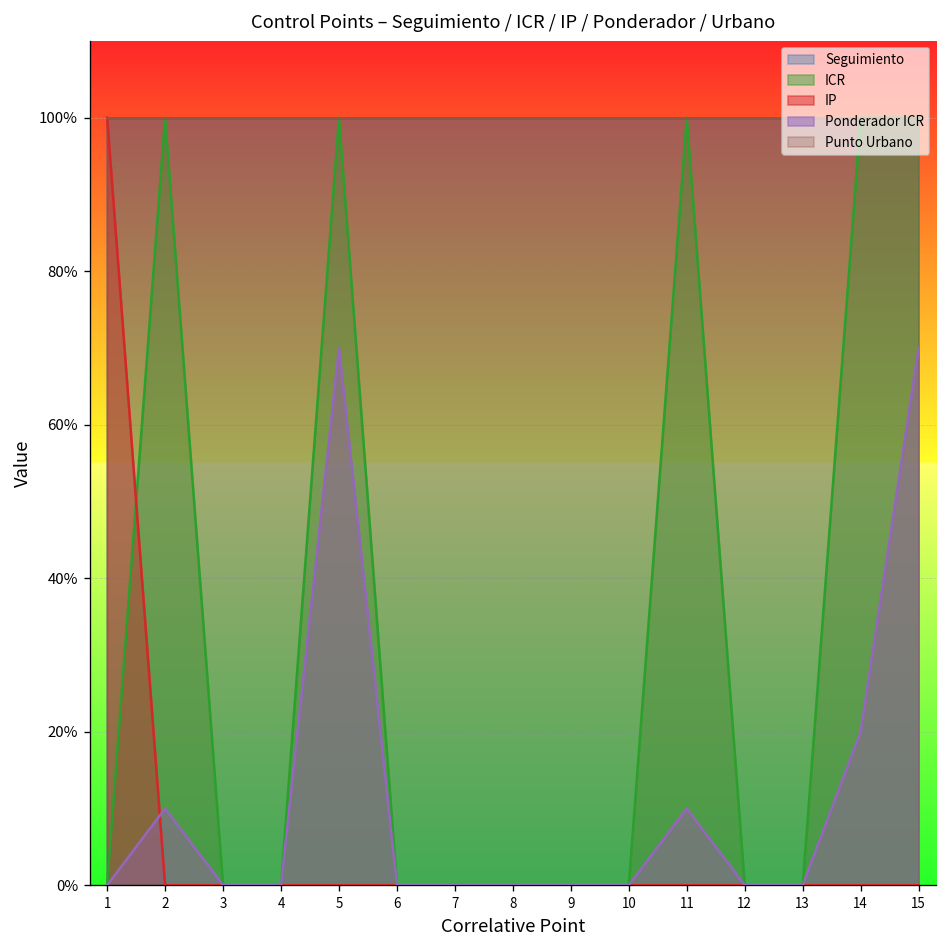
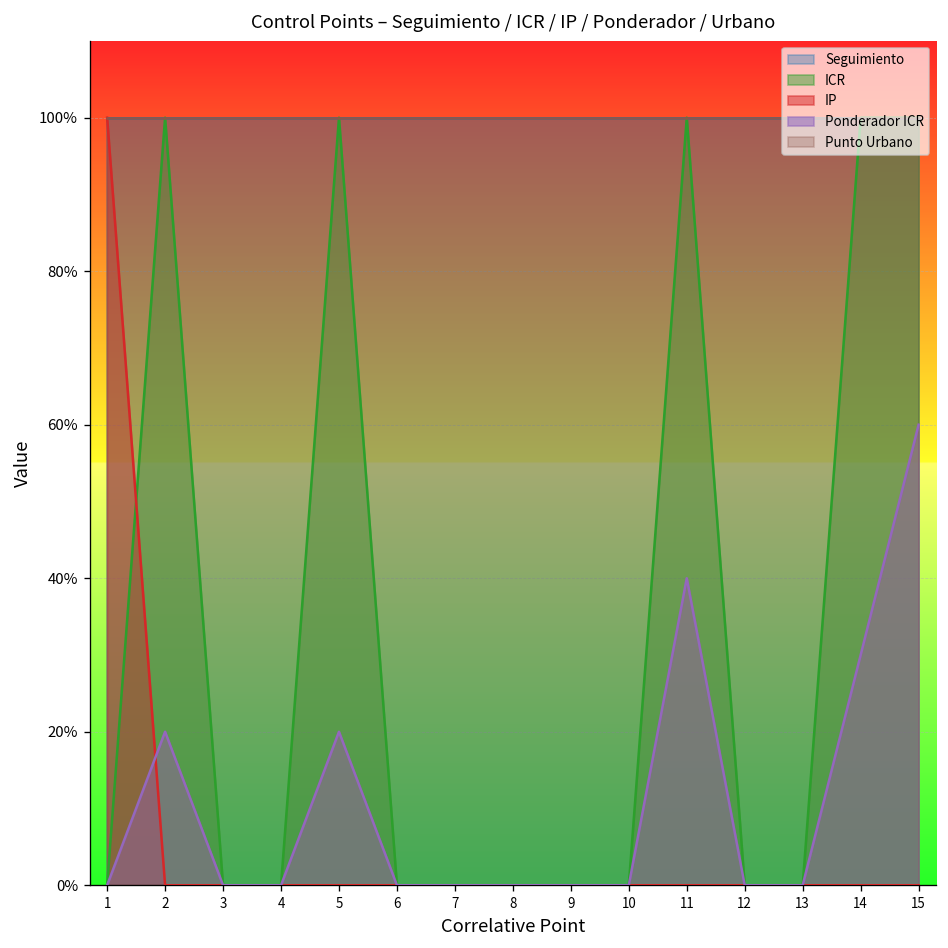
  {
    "Punto Urbano": {
      "3": "100%",
      "4": "100%",
      "6": "100%",
      "7": "100%",
      "8": "100%",
      "9": "100%",
      "10": "100%",
      "12": "100%"
    },
    "IP": {
      "2": "0%",
      "5": "0%",
      "11": "0%",
      "14": "0%",
      "15": "0%"
    },
    "Ponderador ICR": {
-     "2": "10%",
-     "5": "70%",
-     "11": "10%",
-     "14": "20%",
-     "15": "70%"
+     "2": "20%",
+     "5": "20%",
+     "11": "40%",
+     "14": "30%",
+     "15": "60%"
    }
  }
